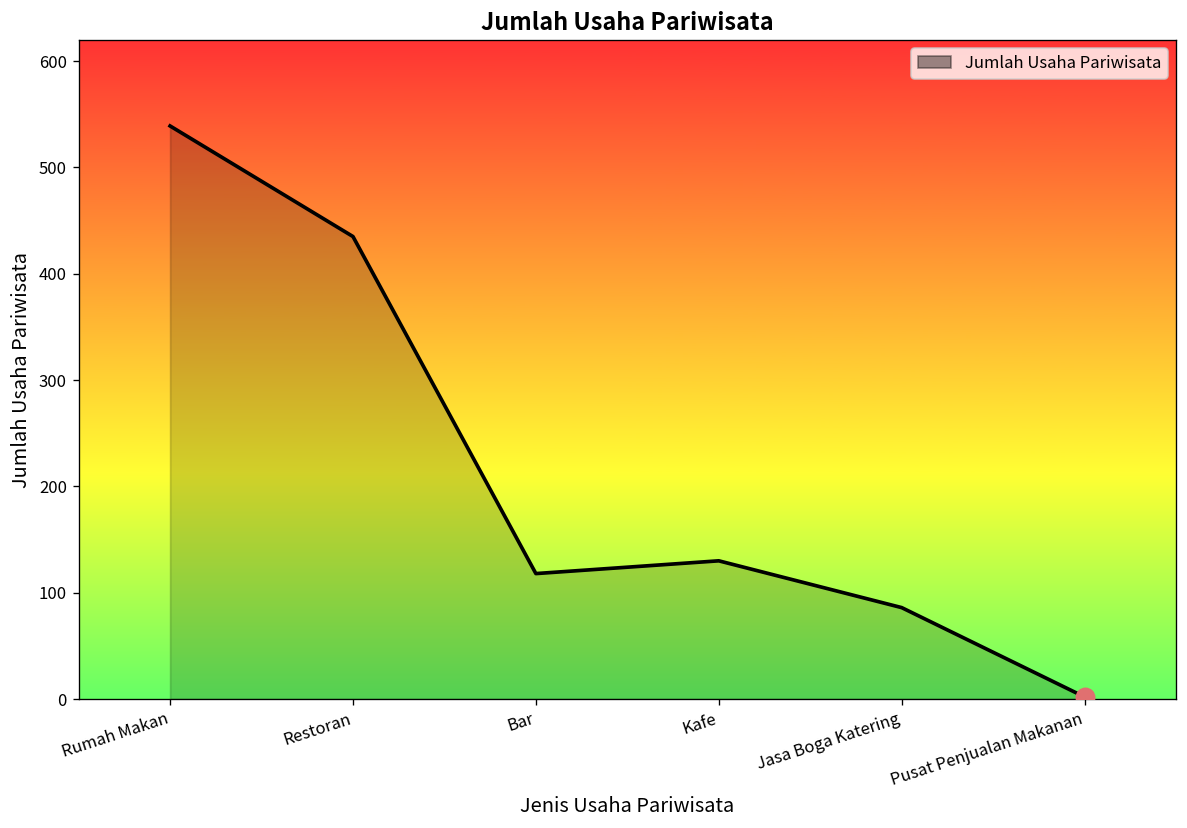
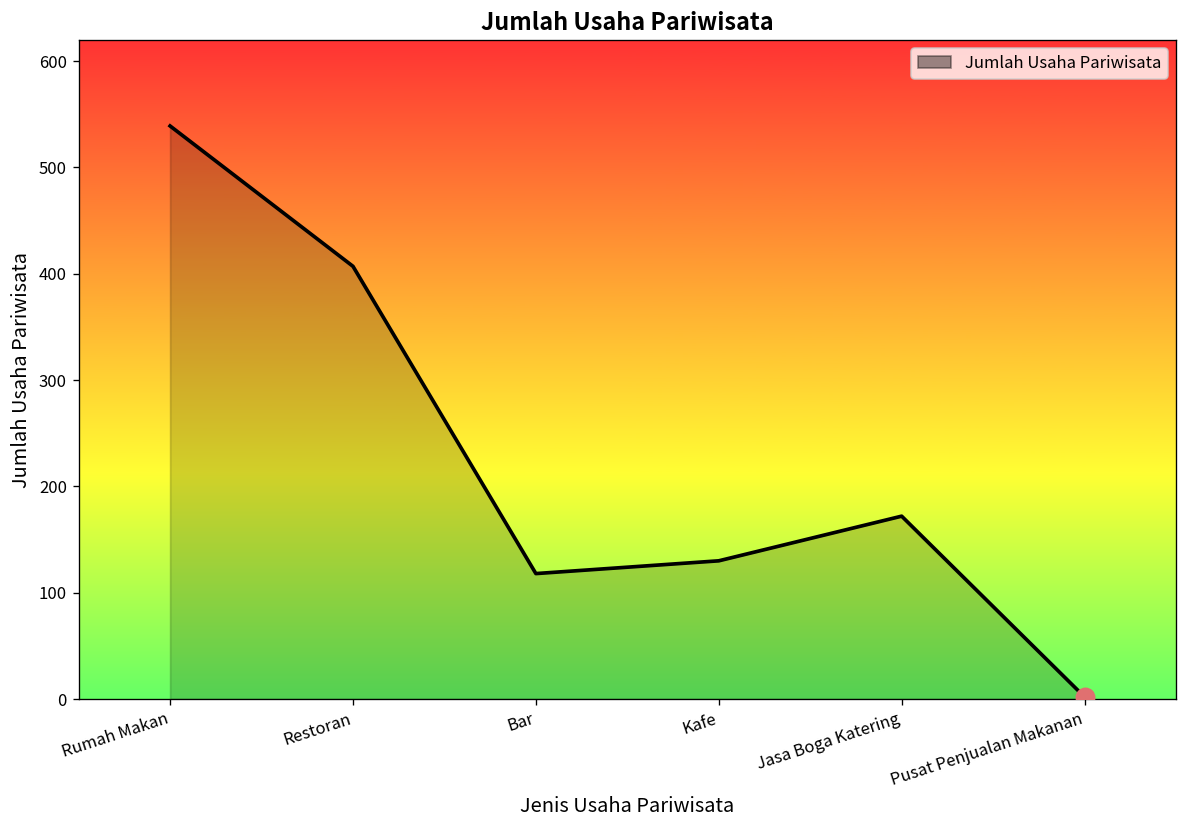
  {
    "Jumlah Usaha Pariwisata": {
      "Rumah Makan": 540,
-     "Restoran": 440,
+     "Restoran": 410,
      "Bar": 120,
      "Kafe": 130,
-     "Jasa Boga Katering": 90
+     "Jasa Boga Katering": 170
    }
  }
